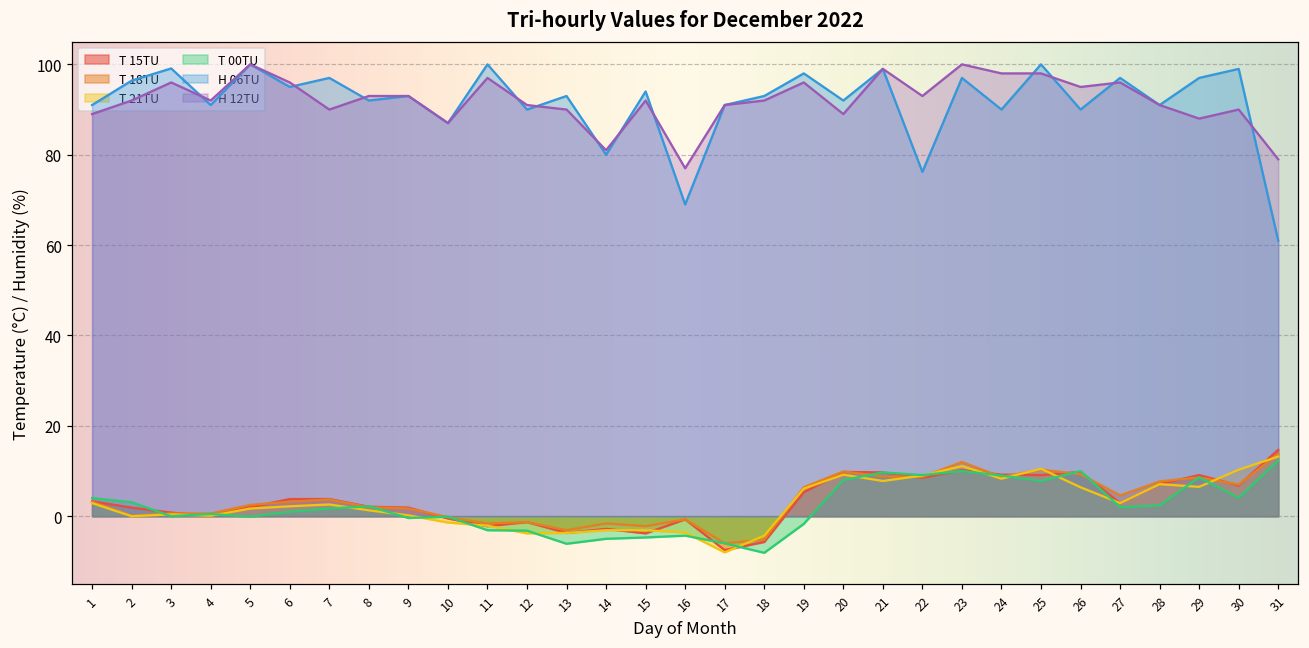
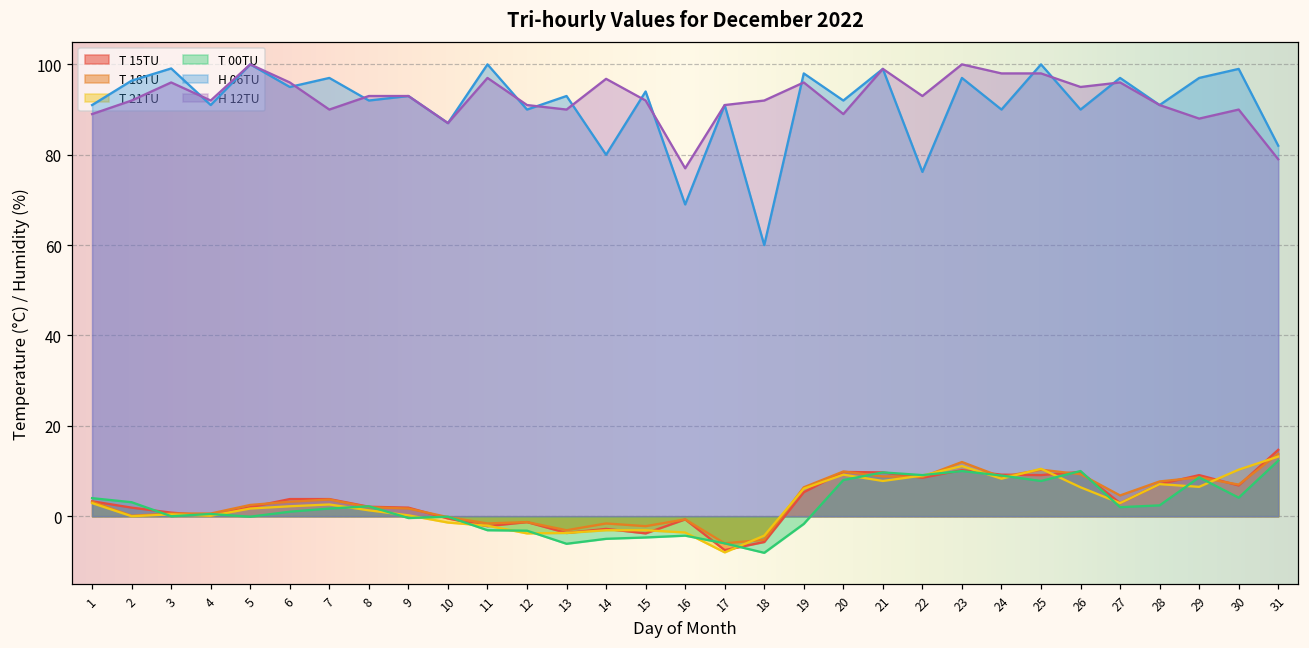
  {
    "H 06TU": {
      "6": 95,
      "7": 97,
      "8": 92,
      "11": 100,
      "12": 90,
      "13": 93,
      "14": 80,
      "15": 94,
      "16": 69,
-     "18": 93,
+     "18": 60,
      "19": 98,
      "20": 92,
      "22": 76,
      "23": 97,
      "24": 90,
      "25": 100,
      "26": 90,
      "27": 97,
      "29": 97,
      "30": 99,
-     "31": 61
+     "31": 82
    },
    "H 12TU": {
      "1": 89,
      "6": 96,
      "7": 90,
      "8": 93,
      "11": 97,
      "12": 91,
      "13": 90,
-     "14": 81,
+     "14": 97,
      "15": 92,
      "16": 77,
      "18": 92,
      "19": 96,
      "20": 89,
      "22": 93,
      "23": 100,
      "24": 98,
      "25": 98,
      "26": 95,
      "27": 96,
      "29": 88,
      "30": 90,
      "31": 79
    }
  }
